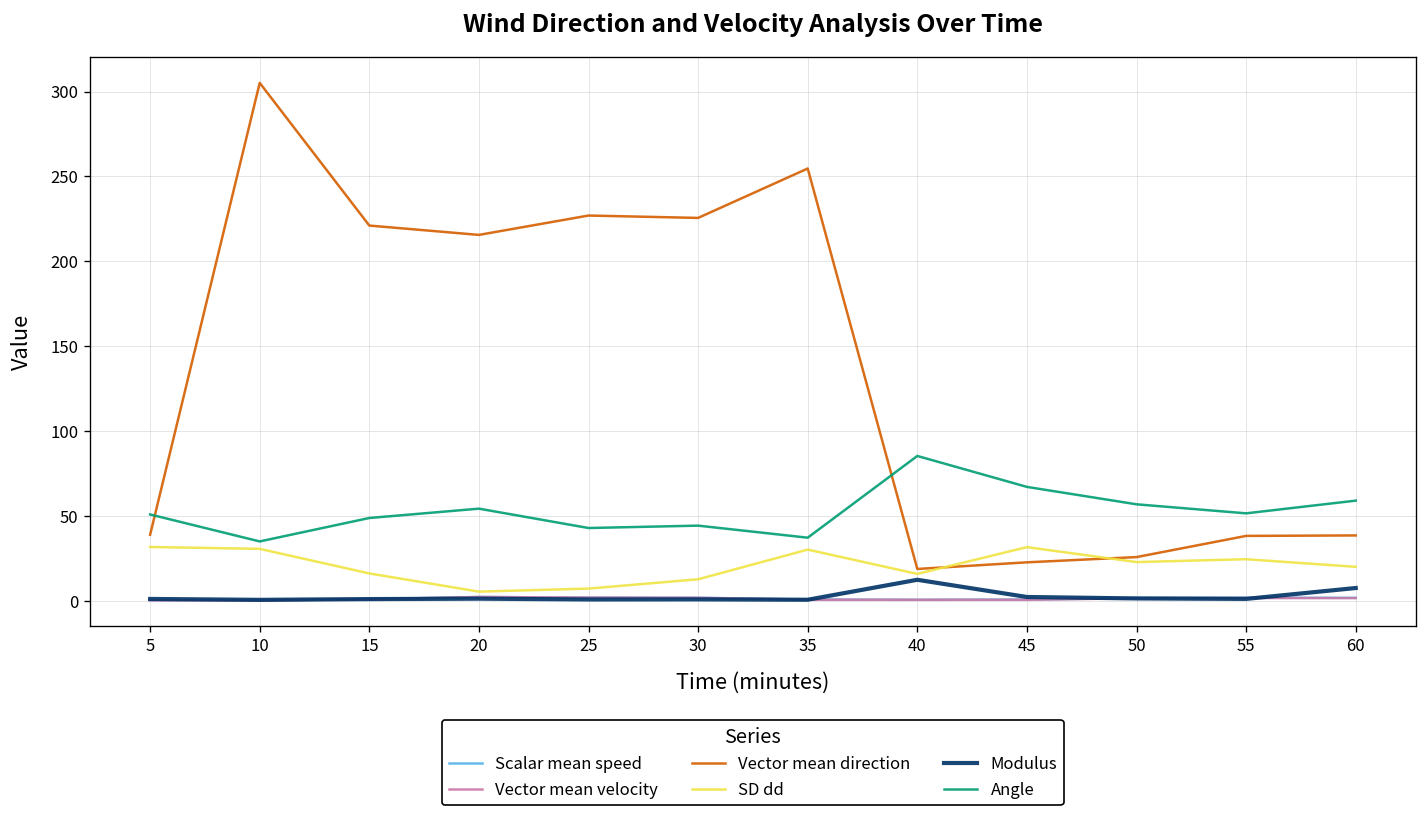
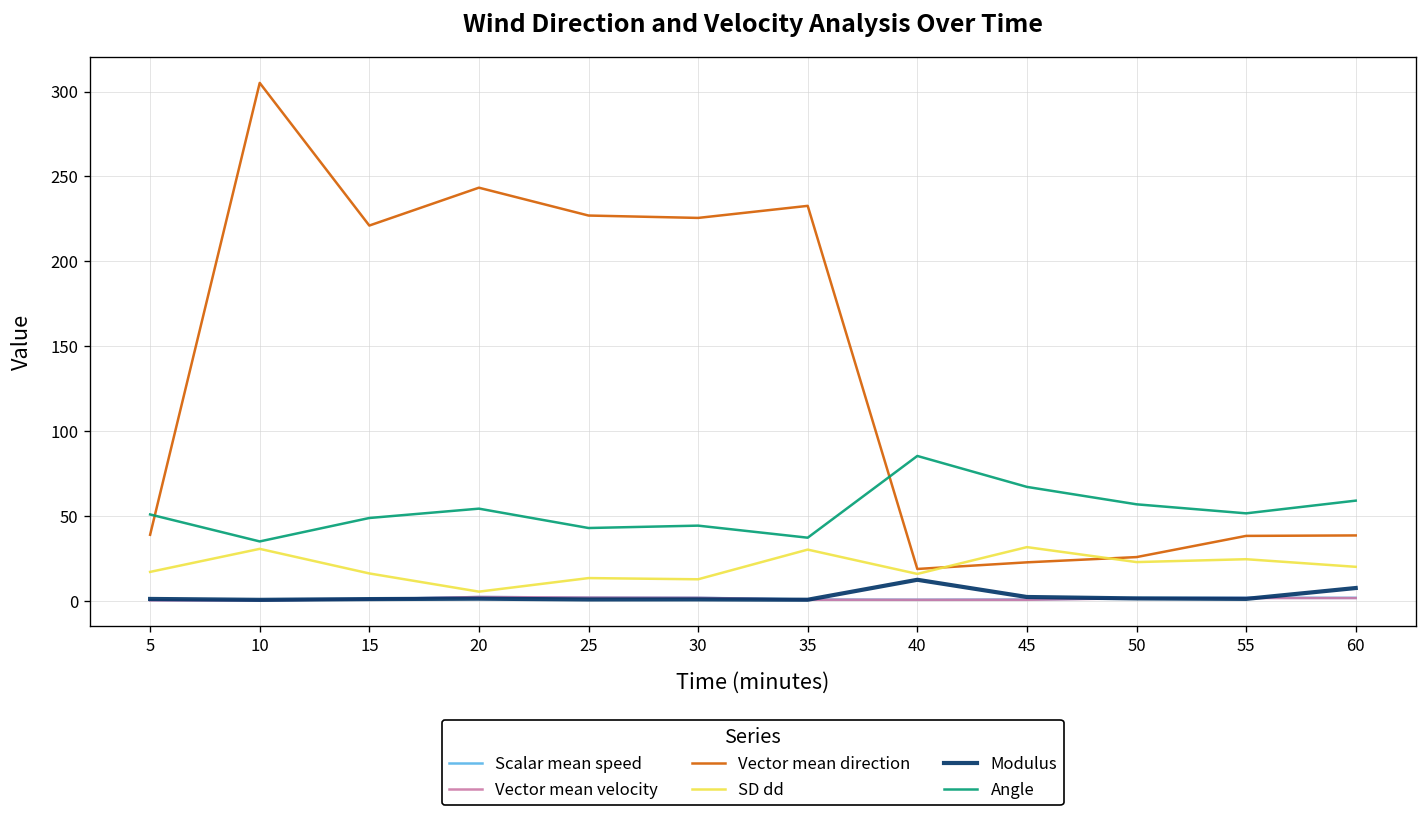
  {
    "Vector mean direction": {
      "5": 39,
      "10": 305,
      "15": 221,
-     "20": 216,
+     "20": 243,
      "25": 227,
      "30": 226,
-     "35": 255,
+     "35": 233,
      "40": 19,
      "45": 23,
      "50": 26,
      "55": 38,
      "60": 39
    },
    "SD dd": {
-     "5": 32,
+     "5": 17,
      "10": 31,
      "15": 16,
      "20": 6,
-     "25": 7,
+     "25": 14,
      "30": 13,
      "35": 30,
      "40": 16,
      "45": 32,
      "50": 23,
      "55": 25,
      "60": 20
    },
    "Modulus": {
      "40": 13,
      "60": 8
    },
    "Angle": {
      "5": 51,
      "10": 35,
      "15": 49,
      "20": 54,
      "25": 43,
      "30": 44,
      "35": 37,
      "40": 85,
      "45": 67,
      "50": 57,
      "55": 52,
      "60": 59
    }
  }
